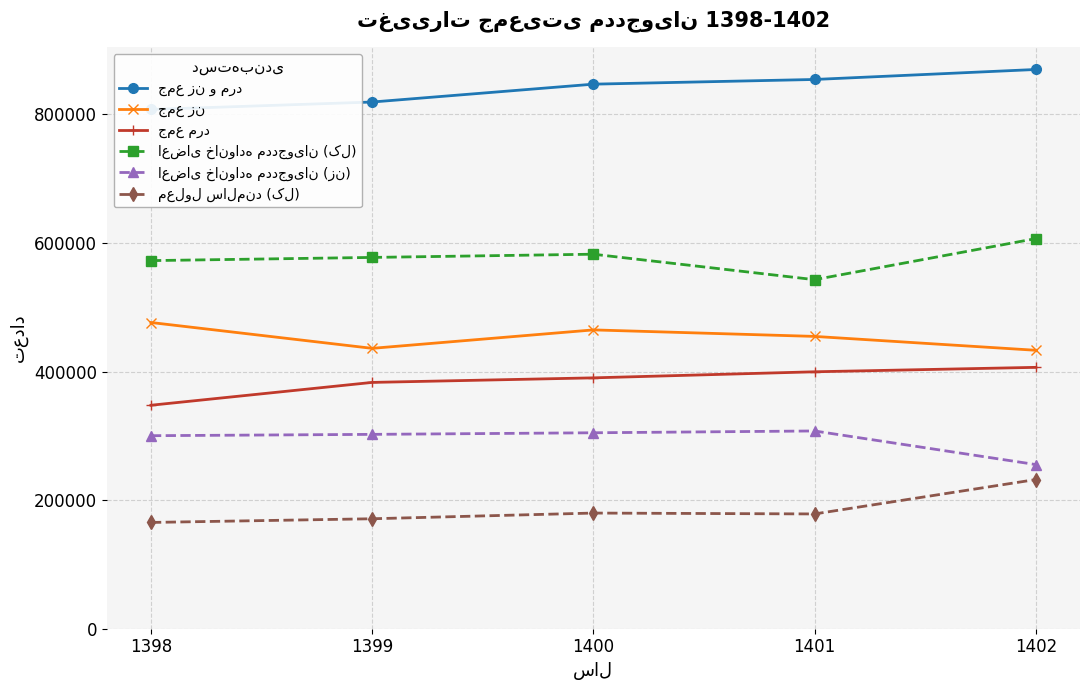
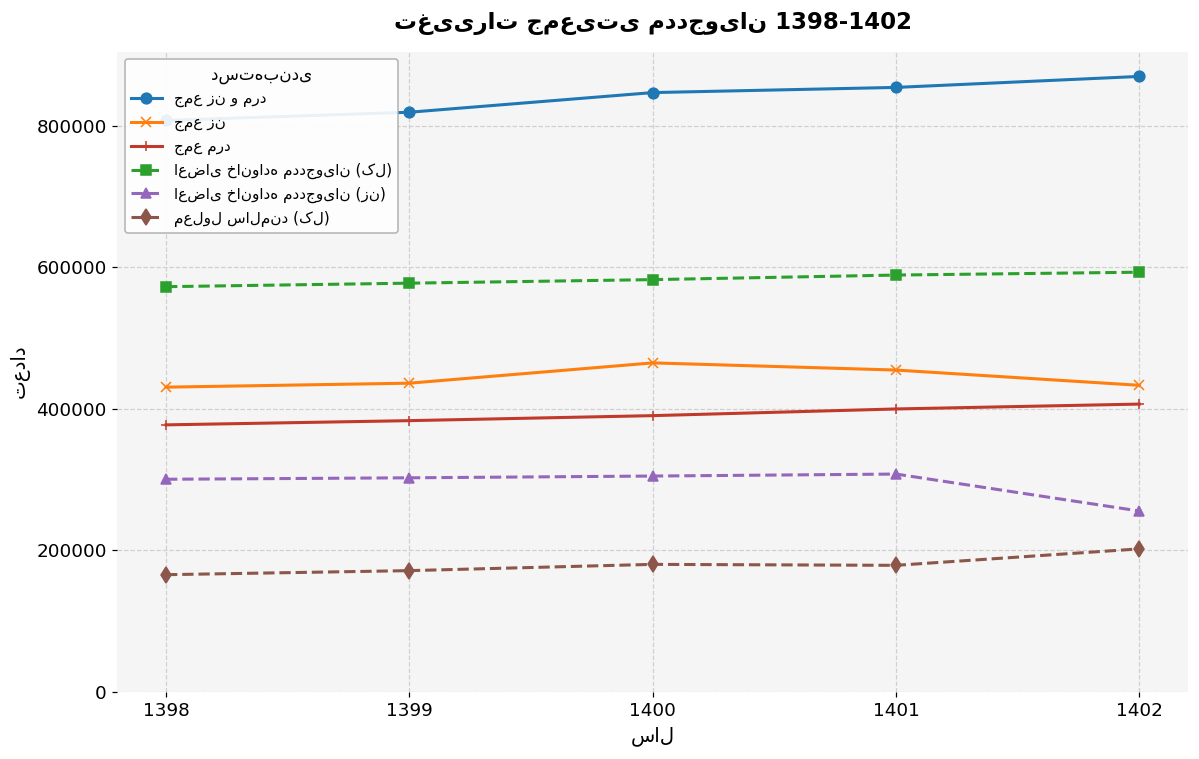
  {
    "جمع زن و مرد": {
      "1399": 820000,
      "1400": 850000,
      "1401": 850000,
      "1402": 870000
    },
    "جمع زن": {
-     "1398": 480000,
+     "1398": 430000,
      "1399": 440000,
      "1400": 460000,
      "1401": 450000,
      "1402": 430000
    },
    "جمع مرد": {
-     "1398": 350000,
+     "1398": 380000,
      "1399": 380000,
      "1400": 390000,
      "1401": 400000,
      "1402": 410000
    },
    "اعضای خانواده مددجویان (کل)": {
      "1398": 570000,
      "1399": 580000,
      "1400": 580000,
-     "1401": 540000,
-     "1402": 610000
+     "1401": 590000,
+     "1402": 590000
    },
    "اعضای خانواده مددجویان (زن)": {
      "1398": 300000,
      "1399": 300000,
      "1400": 300000,
      "1401": 310000,
      "1402": 260000
    },
    "معلول سالمند (کل)": {
      "1398": 170000,
      "1399": 170000,
      "1400": 180000,
      "1401": 180000,
-     "1402": 230000
+     "1402": 200000
    }
  }
